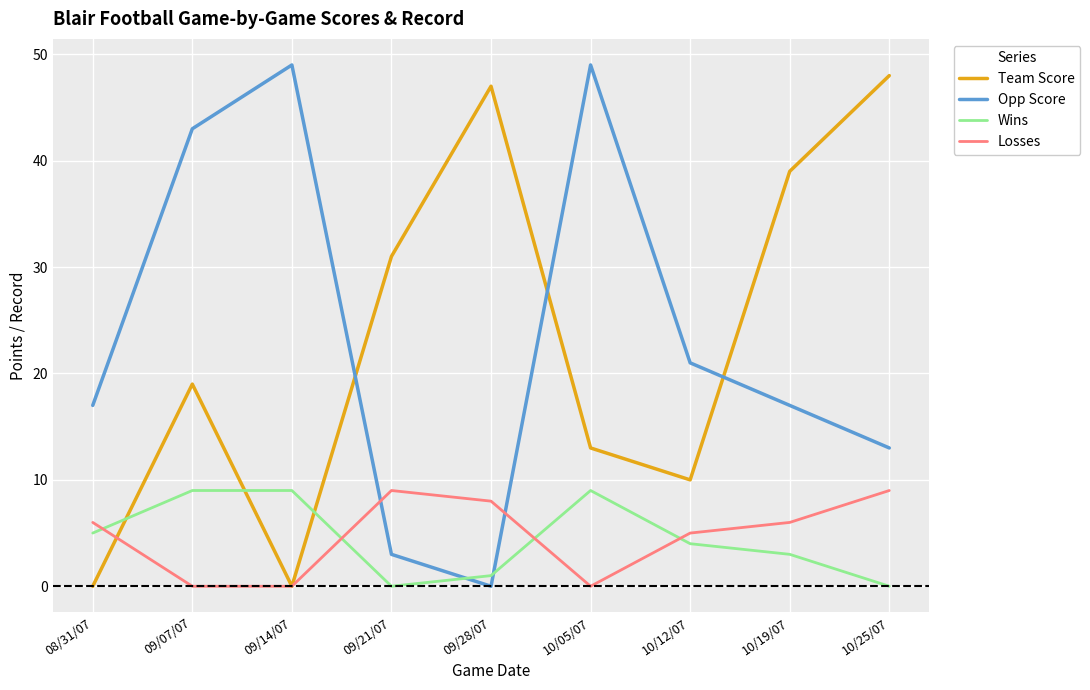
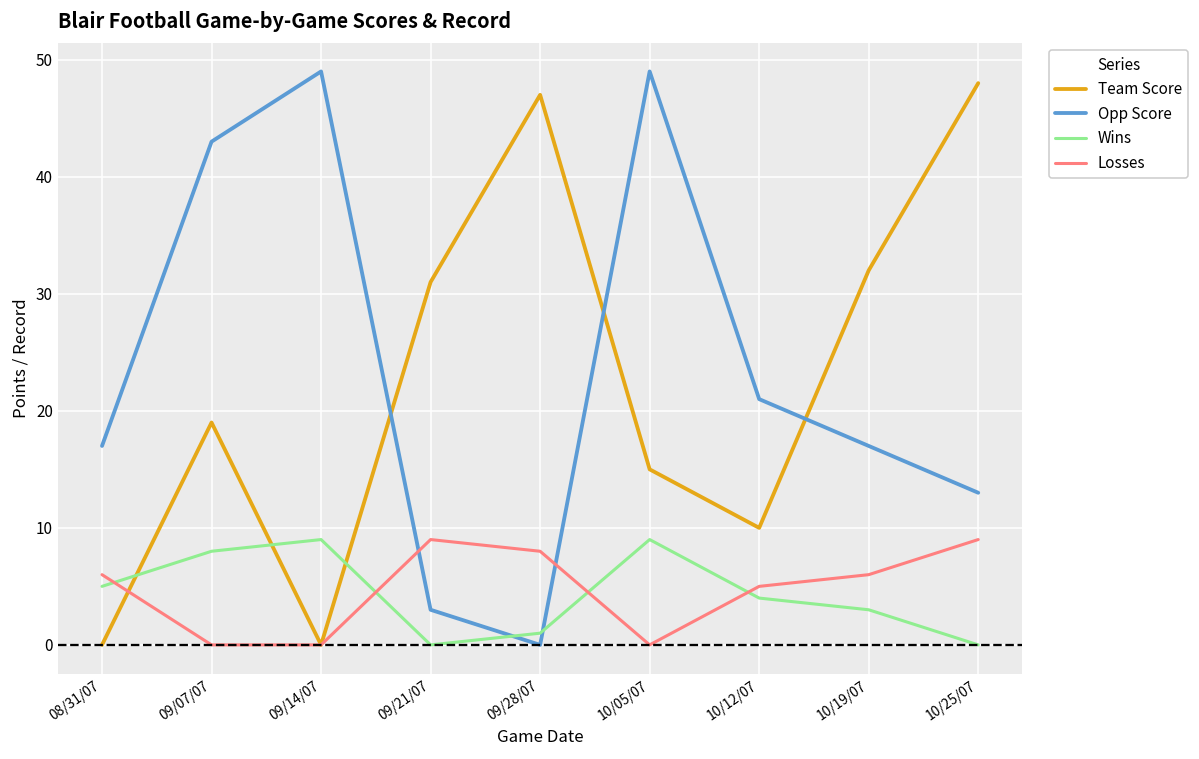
  {
    "Team Score": {
      "08/31/07": 0,
      "09/07/07": 19,
      "09/21/07": 31,
      "09/28/07": 47,
-     "10/05/07": 13,
+     "10/05/07": 15,
      "10/12/07": 10,
-     "10/19/07": 39,
+     "10/19/07": 32,
      "10/25/07": 48
    },
    "Opp Score": {
      "08/31/07": 17,
      "09/07/07": 43,
      "09/14/07": 49,
      "09/21/07": 3,
      "09/28/07": 0,
      "10/05/07": 49,
      "10/12/07": 21,
      "10/19/07": 17,
      "10/25/07": 13
    },
    "Wins": {
      "08/31/07": 5,
-     "09/07/07": 9,
+     "09/07/07": 8,
      "09/14/07": 9,
      "09/21/07": 0,
      "09/28/07": 1,
      "10/05/07": 9,
      "10/12/07": 4,
      "10/19/07": 3,
      "10/25/07": 0
    },
    "Losses": {
      "08/31/07": 6,
      "09/07/07": 0,
      "09/21/07": 9,
      "09/28/07": 8,
      "10/05/07": 0,
      "10/12/07": 5,
      "10/19/07": 6,
      "10/25/07": 9
    }
  }
